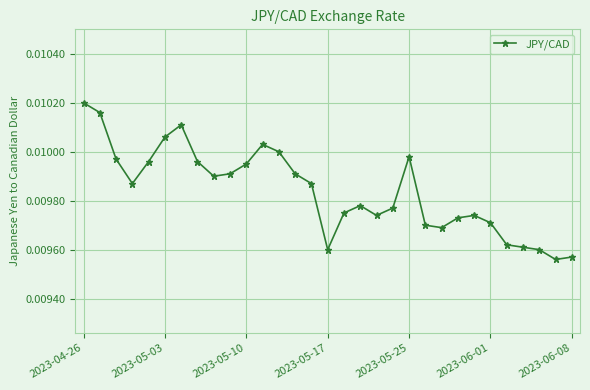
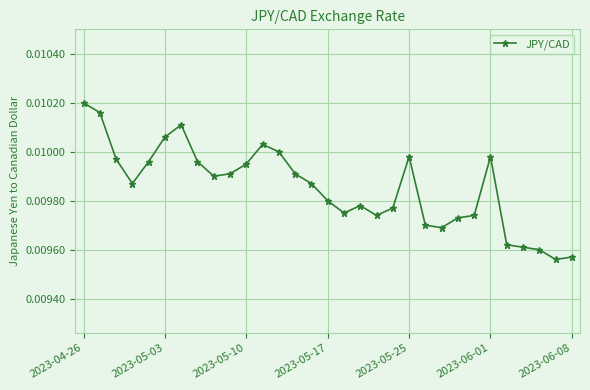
  {
    "2023-04-26": 0.01020,
    "2023-05-03": 0.01006,
    "2023-05-10": 0.00995,
-   "2023-05-17": 0.0096,
+   "2023-05-17": 0.0098,
    "2023-05-25": 0.00998,
-   "2023-06-01": 0.00971,
+   "2023-06-01": 0.00998,
    "2023-06-08": 0.00957
  }
